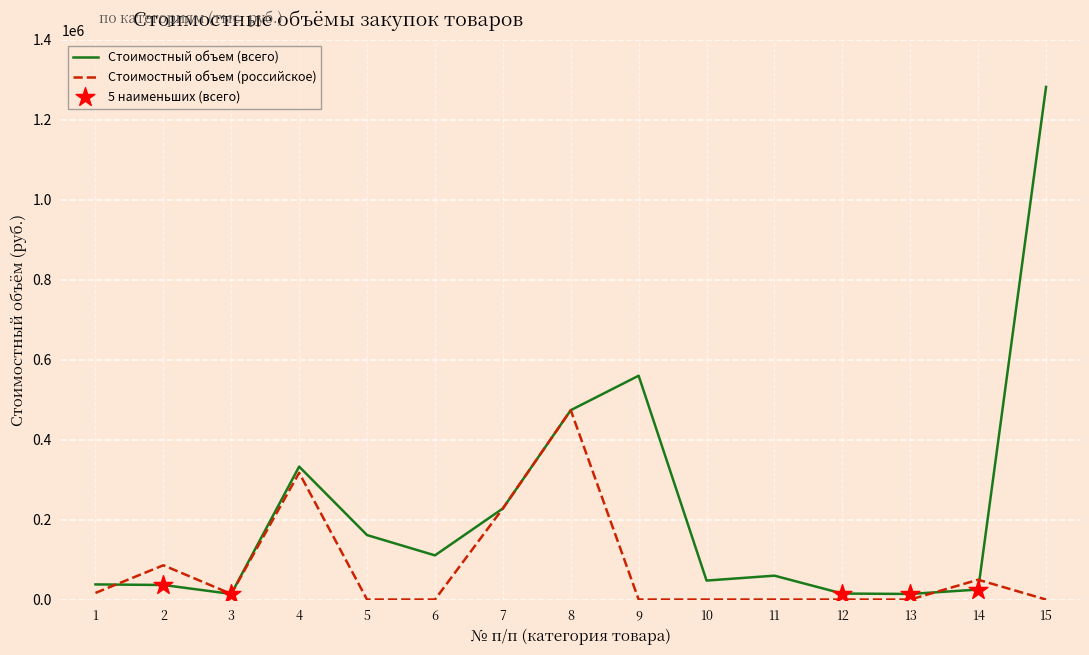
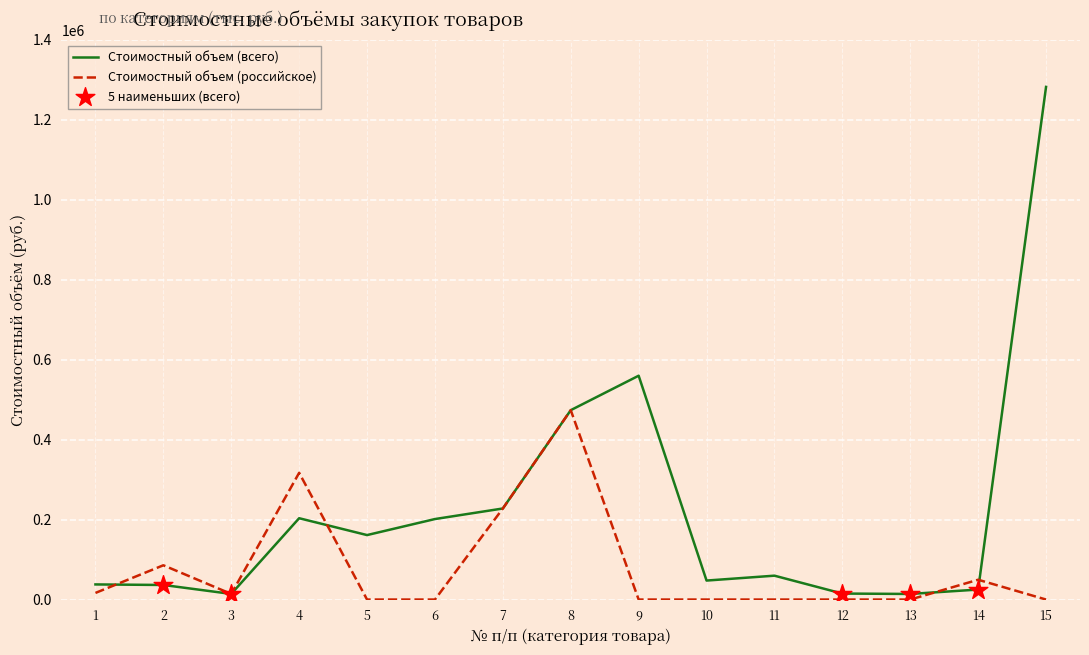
  {
    "Стоимостный объем (всего)": {
      "1": 40000,
-     "4": 330000,
+     "4": 200000,
      "5": 160000,
-     "6": 110000,
+     "6": 200000,
      "9": 560000,
      "10": 50000,
      "11": 60000,
      "15": 1280000
    },
    "Стоимостный объем (российское)": {
      "1": 20000,
      "2": 90000,
      "4": 320000,
      "5": 0,
      "6": 0,
      "9": 0,
      "10": 0,
      "11": 0,
      "12": 0,
      "13": 0,
      "14": 50000,
      "15": 0
    }
  }
